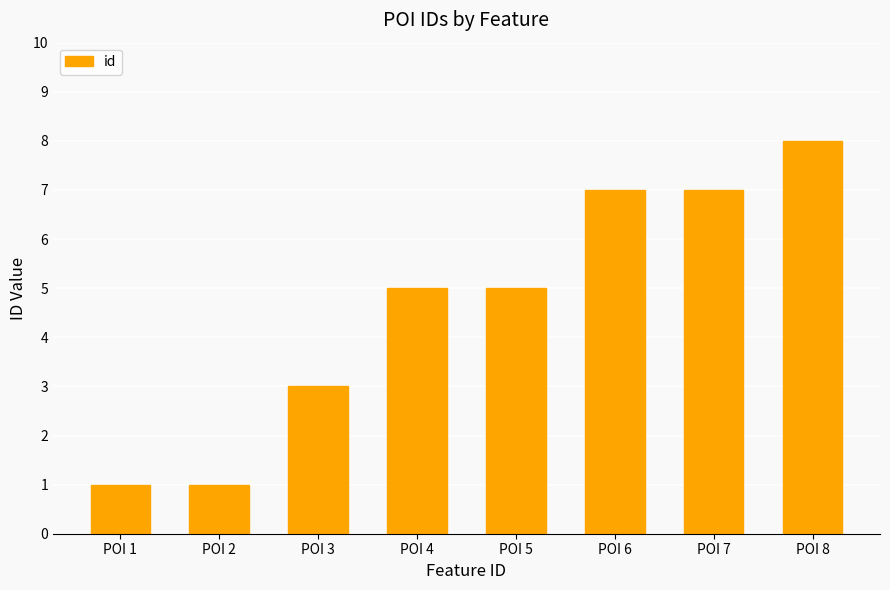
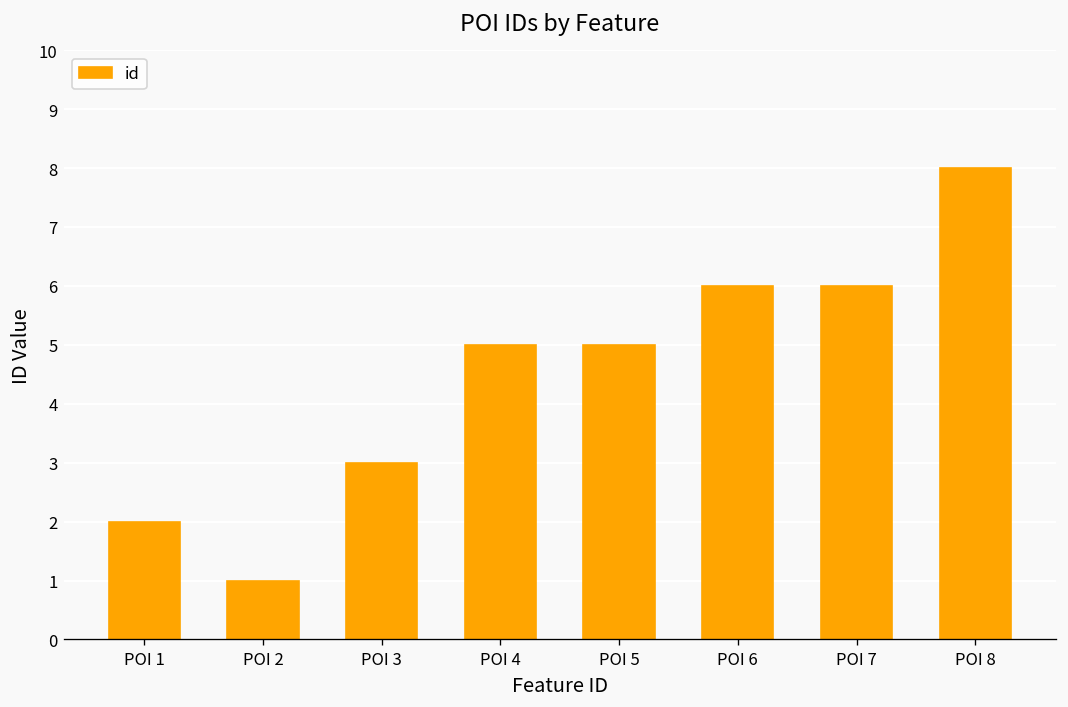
  {
-   "POI 1": 1,
+   "POI 1": 2,
    "POI 2": 1,
    "POI 3": 3,
    "POI 4": 5,
    "POI 5": 5,
-   "POI 6": 7,
-   "POI 7": 7,
+   "POI 6": 6,
+   "POI 7": 6,
    "POI 8": 8
  }
